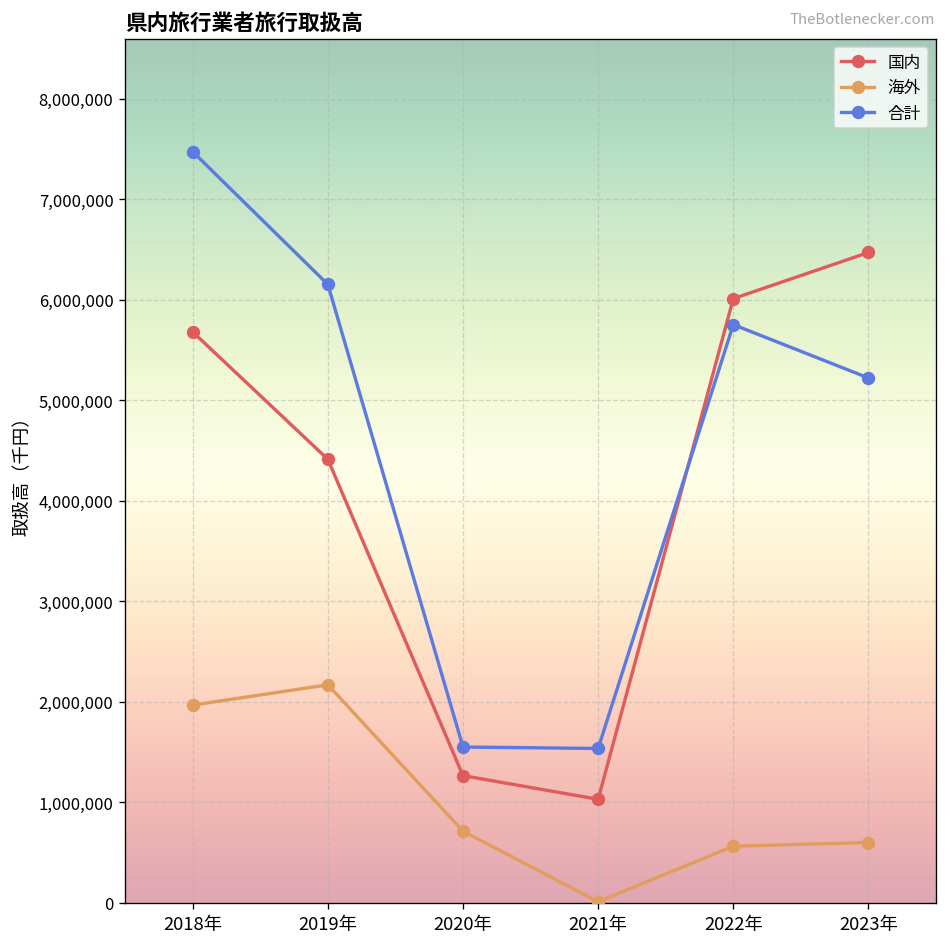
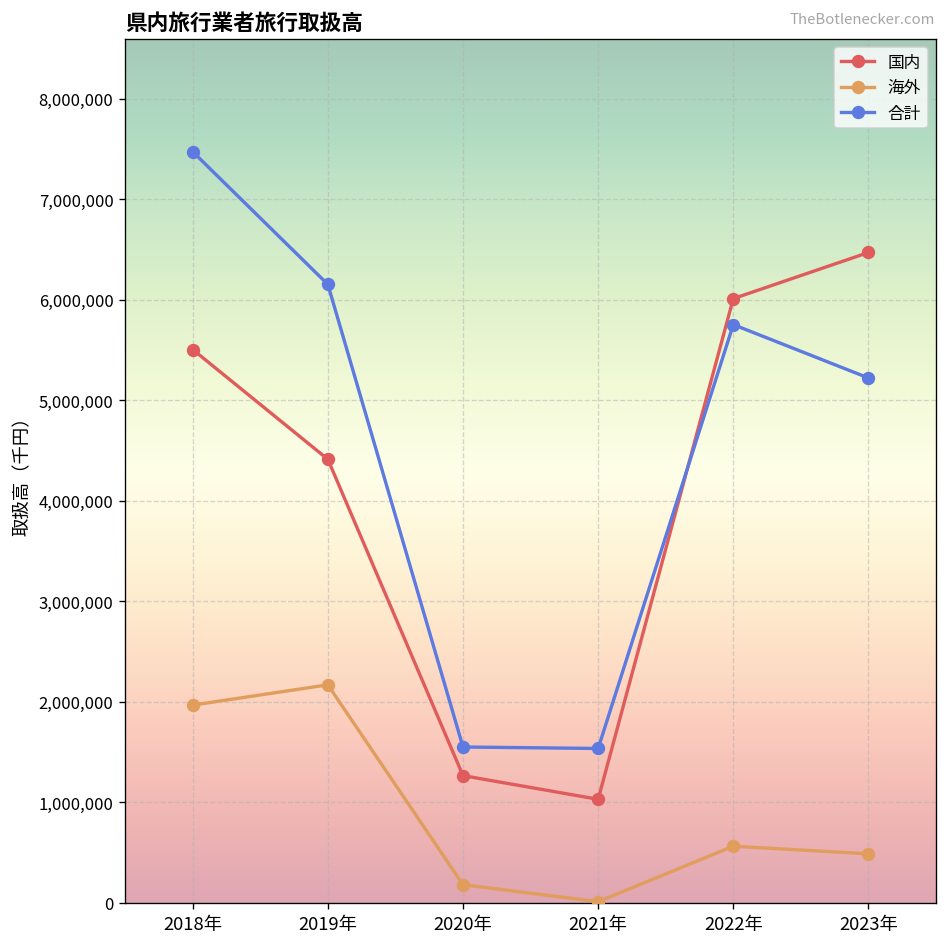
  {
    "国内": {
-     "2018年": "5,700,000",
+     "2018年": "5,500,000",
      "2019年": "4,400,000",
      "2020年": "1,300,000",
      "2021年": "1,000,000",
      "2022年": "6,000,000",
      "2023年": "6,500,000"
    },
    "海外": {
      "2018年": "2,000,000",
      "2019年": "2,200,000",
-     "2020年": "700,000",
+     "2020年": "200,000",
      "2021年": "0",
      "2022年": "600,000",
-     "2023年": "600,000"
+     "2023年": "500,000"
    },
    "合計": {
      "2018年": "7,500,000",
      "2019年": "6,200,000",
      "2020年": "1,600,000",
      "2021年": "1,500,000",
      "2022年": "5,800,000",
      "2023年": "5,200,000"
    }
  }
